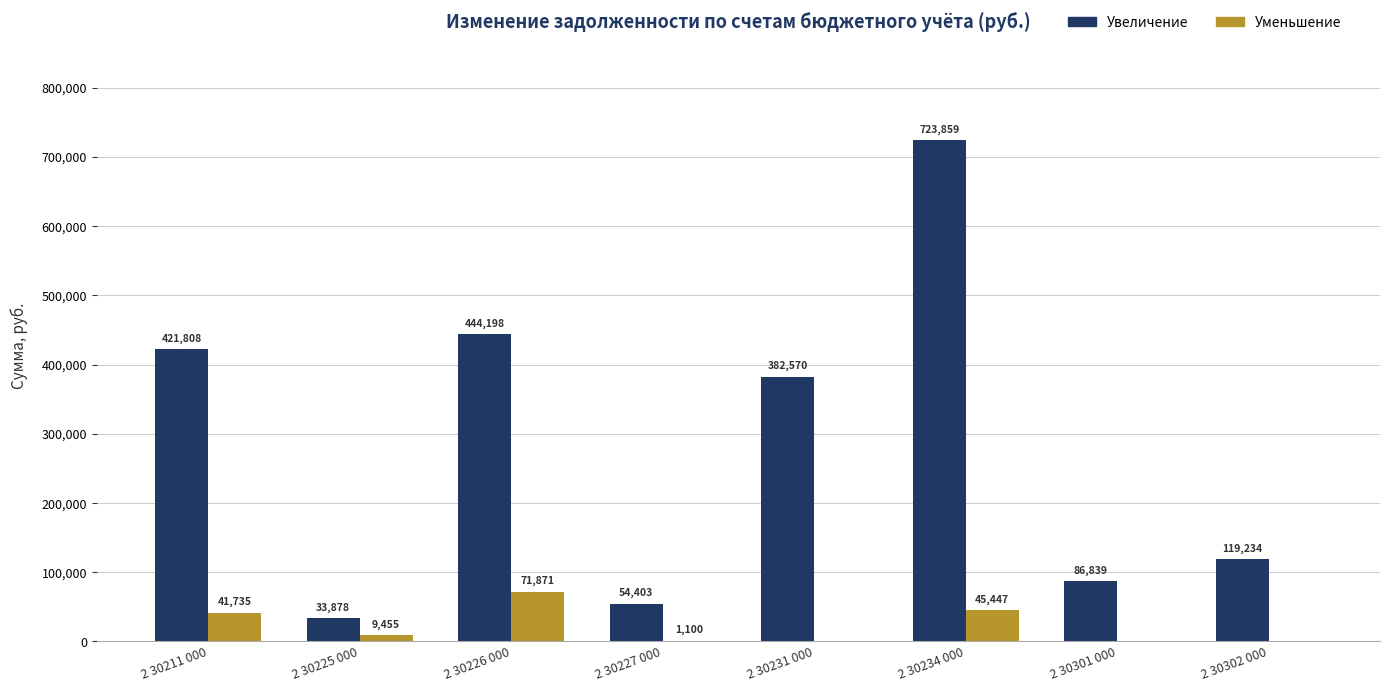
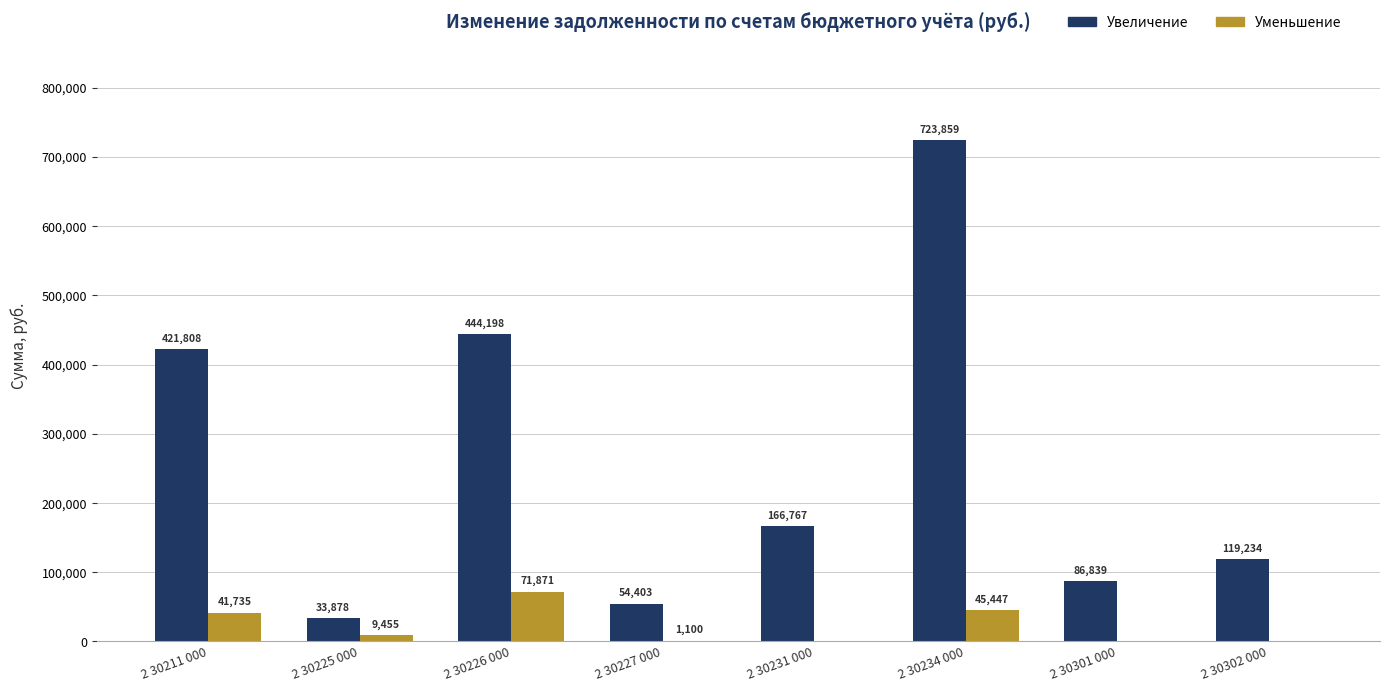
  {
    "Увеличение": {
      "2 30211 000": "421,808",
      "2 30225 000": "33,878",
      "2 30226 000": "444,198",
      "2 30227 000": "54,403",
-     "2 30231 000": "382,570",
+     "2 30231 000": "166,767",
      "2 30234 000": "723,859",
      "2 30301 000": "86,839",
      "2 30302 000": "119,234"
    },
    "Уменьшение": {
      "2 30211 000": "41,735",
      "2 30225 000": "9,455",
      "2 30226 000": "71,871",
      "2 30227 000": "1,100",
      "2 30234 000": "45,447"
    }
  }
